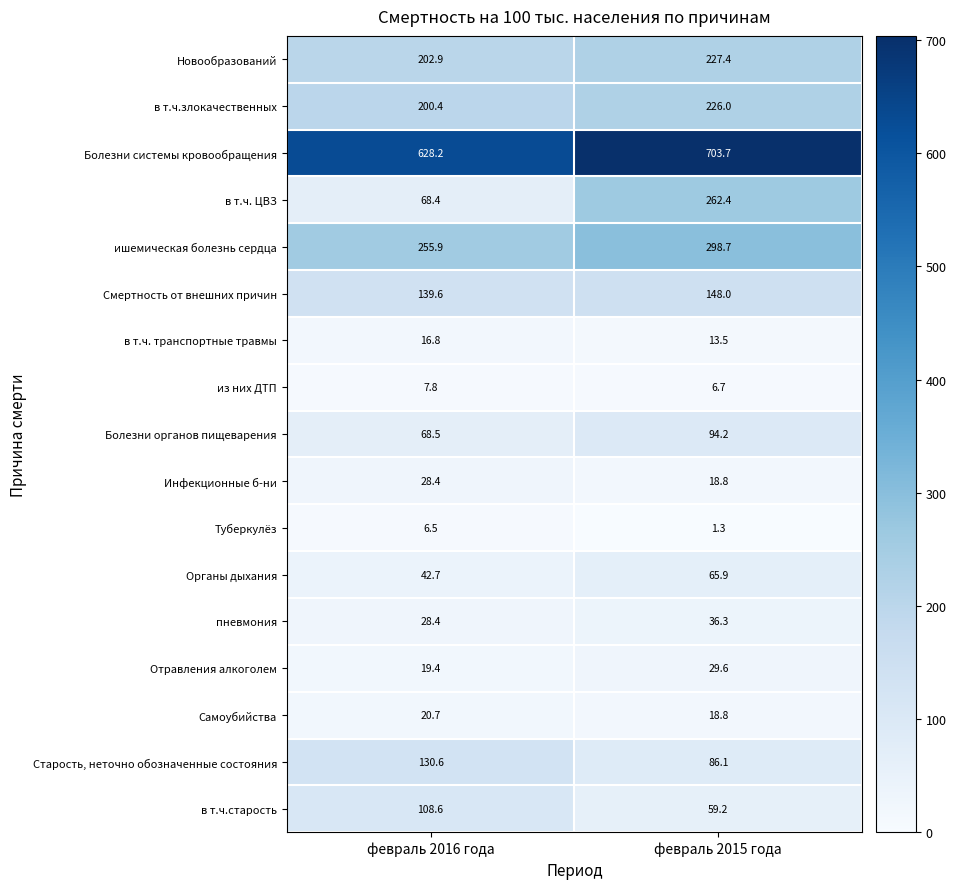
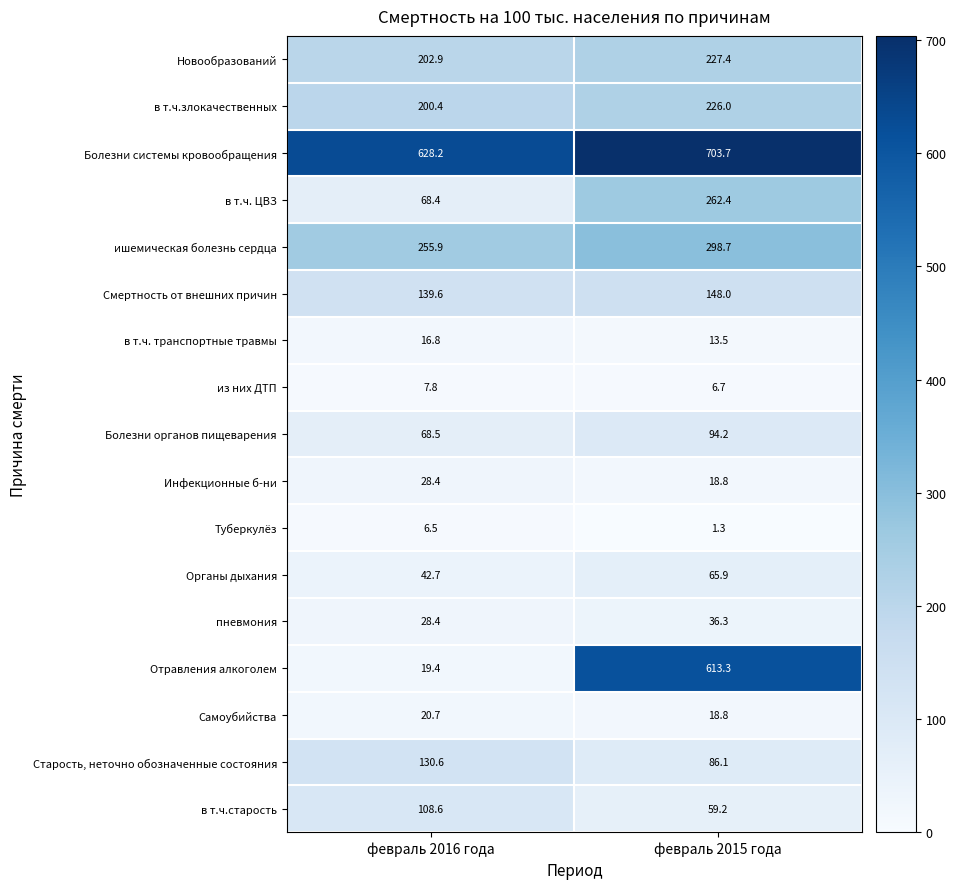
  {
    "Новообразований": {
      "февраль 2016 года": 202.9,
      "февраль 2015 года": 227.4
    },
    "в т.ч.злокачественных": {
      "февраль 2016 года": 200.4,
      "февраль 2015 года": 226.0
    },
    "Болезни системы кровообращения": {
      "февраль 2016 года": 628.2,
      "февраль 2015 года": 703.7
    },
    "в т.ч. ЦВЗ": {
      "февраль 2016 года": 68.4,
      "февраль 2015 года": 262.4
    },
    "ишемическая болезнь сердца": {
      "февраль 2016 года": 255.9,
      "февраль 2015 года": 298.7
    },
    "Смертность от внешних причин": {
      "февраль 2016 года": 139.6,
      "февраль 2015 года": 148.0
    },
    "в т.ч. транспортные травмы": {
      "февраль 2016 года": 16.8,
      "февраль 2015 года": 13.5
    },
    "из них ДТП": {
      "февраль 2016 года": 7.8,
      "февраль 2015 года": 6.7
    },
    "Болезни органов пищеварения": {
      "февраль 2016 года": 68.5,
      "февраль 2015 года": 94.2
    },
    "Инфекционные б-ни": {
      "февраль 2016 года": 28.4,
      "февраль 2015 года": 18.8
    },
    "Туберкулёз": {
      "февраль 2016 года": 6.5,
      "февраль 2015 года": 1.3
    },
    "Органы дыхания": {
      "февраль 2016 года": 42.7,
      "февраль 2015 года": 65.9
    },
    "пневмония": {
      "февраль 2016 года": 28.4,
      "февраль 2015 года": 36.3
    },
    "Отравления алкоголем": {
      "февраль 2016 года": 19.4,
-     "февраль 2015 года": 29.6
+     "февраль 2015 года": 613.3
    },
    "Самоубийства": {
      "февраль 2016 года": 20.7,
      "февраль 2015 года": 18.8
    },
    "Старость, неточно обозначенные состояния": {
      "февраль 2016 года": 130.6,
      "февраль 2015 года": 86.1
    },
    "в т.ч.старость": {
      "февраль 2016 года": 108.6,
      "февраль 2015 года": 59.2
    }
  }
